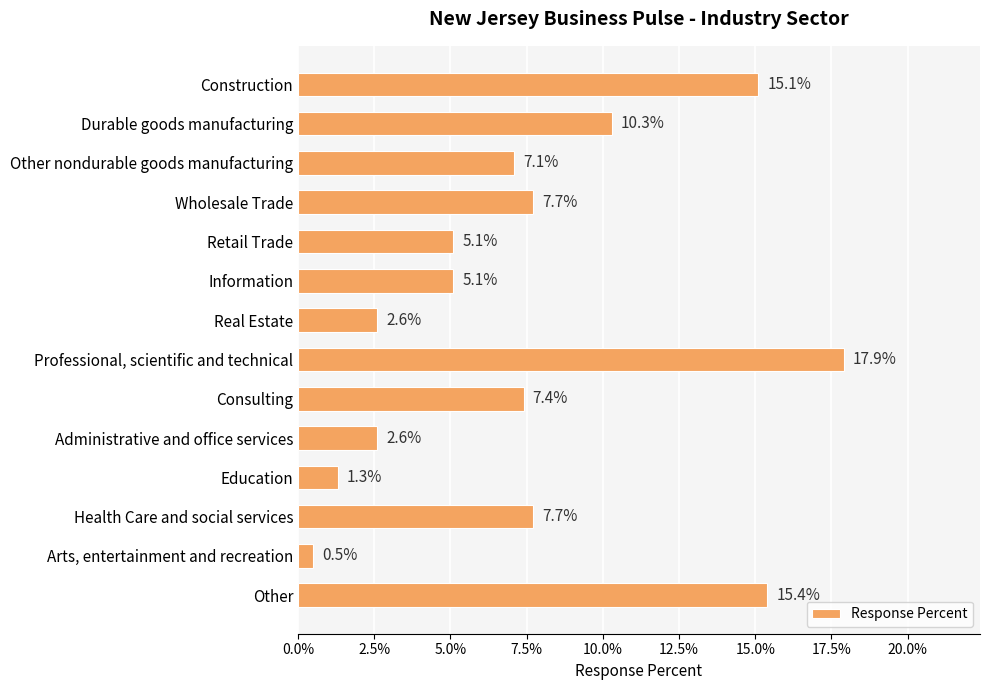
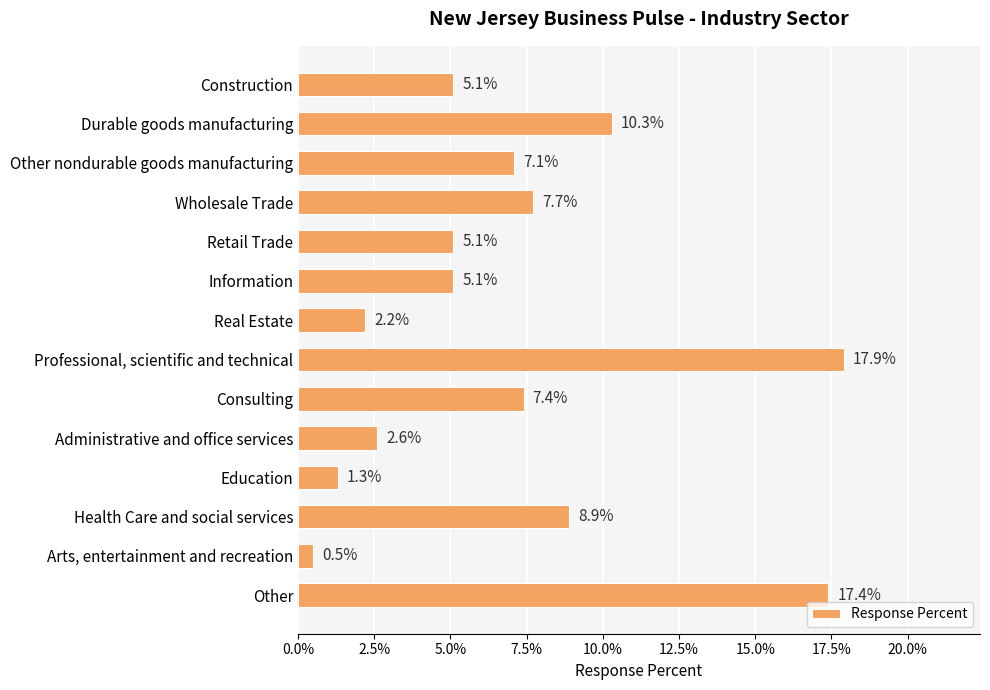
  {
-   "Construction": "15.1%",
+   "Construction": "5.1%",
    "Durable goods manufacturing": "10.3%",
    "Other nondurable goods manufacturing": "7.1%",
    "Wholesale Trade": "7.7%",
    "Retail Trade": "5.1%",
    "Information": "5.1%",
-   "Real Estate": "2.6%",
+   "Real Estate": "2.2%",
    "Professional, scientific and technical": "17.9%",
    "Consulting": "7.4%",
    "Administrative and office services": "2.6%",
    "Education": "1.3%",
-   "Health Care and social services": "7.7%",
+   "Health Care and social services": "8.9%",
    "Arts, entertainment and recreation": "0.5%",
-   "Other": "15.4%"
+   "Other": "17.4%"
  }
